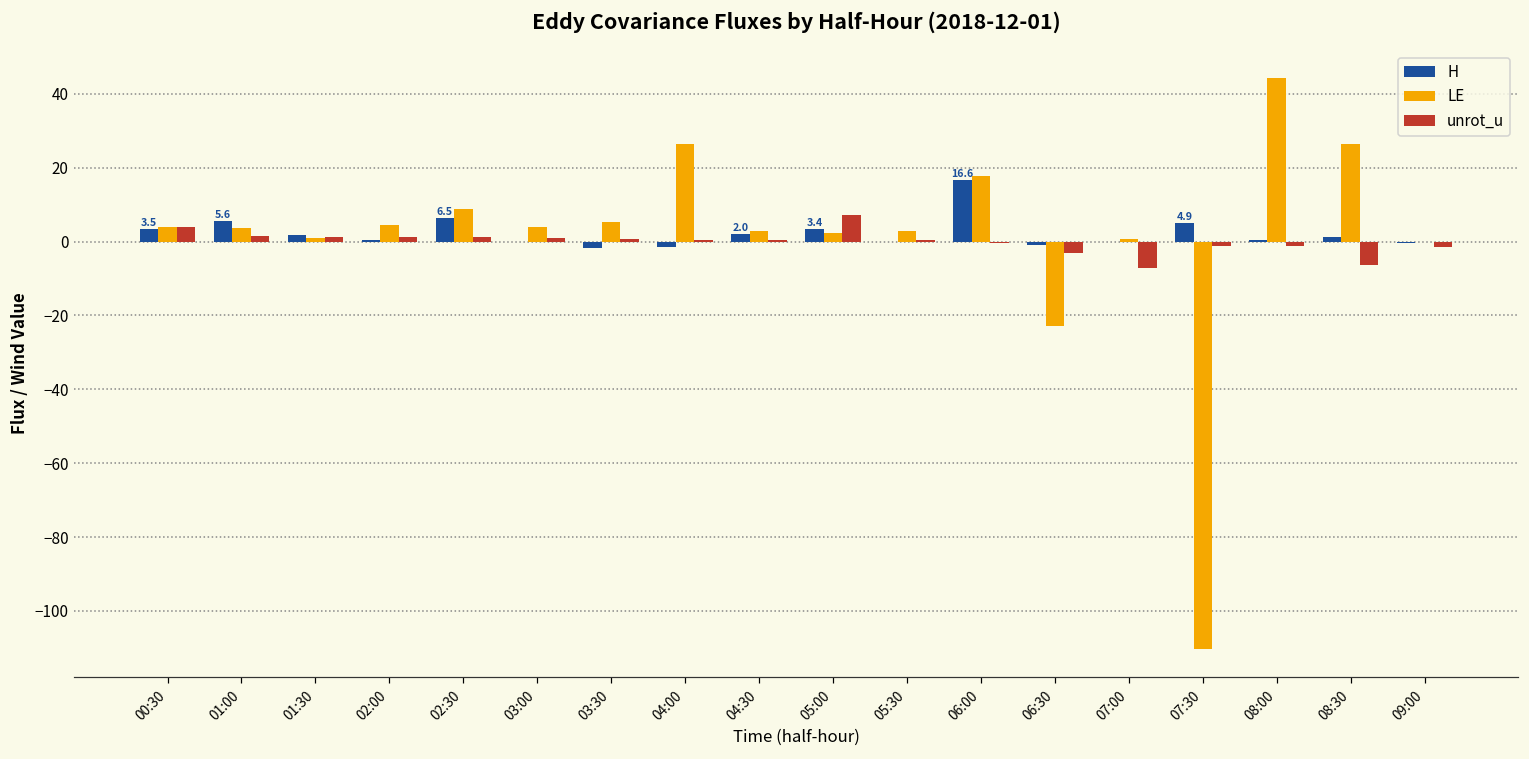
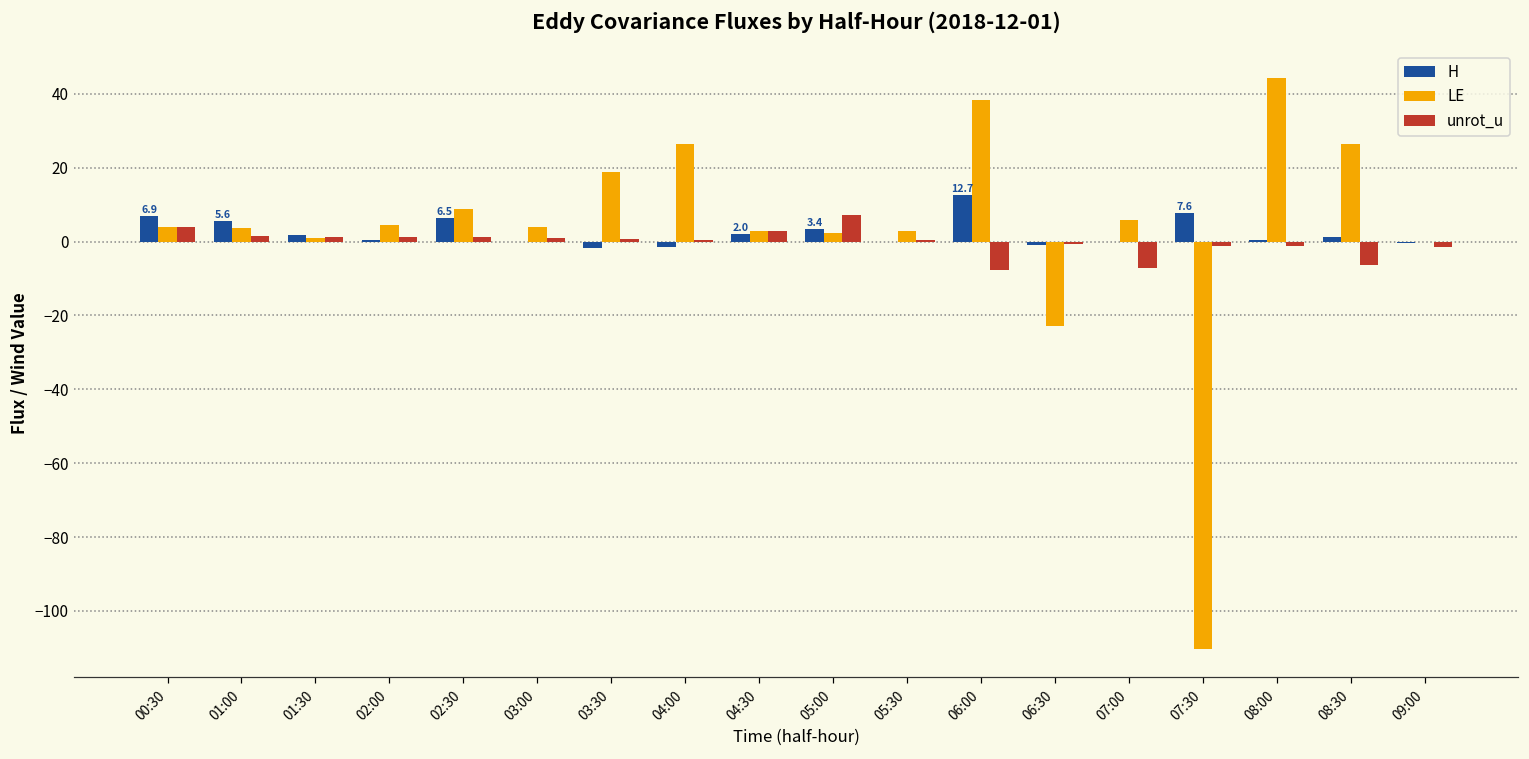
  {
    "H": {
-     "00:30": 3.5,
+     "00:30": 6.9,
      "01:00": 5.6,
      "02:30": 6.5,
      "04:30": 2.0,
      "05:00": 3.4,
-     "06:00": 16.6,
-     "07:30": 4.9
+     "06:00": 12.7,
+     "07:30": 7.6
    },
    "LE": {
      "00:30": 4,
      "01:00": 4,
      "01:30": 1,
      "02:00": 4,
      "02:30": 9,
      "03:00": 4,
-     "03:30": 5,
+     "03:30": 19,
      "04:00": 26,
      "04:30": 3,
      "05:00": 2,
      "05:30": 3,
-     "06:00": 18,
+     "06:00": 38,
      "06:30": -23,
-     "07:00": 1,
+     "07:00": 6,
      "07:30": -110,
      "08:00": 44,
      "08:30": 26,
      "09:00": 0
    },
    "unrot_u": {
      "00:30": 4,
      "01:00": 2,
      "01:30": 1,
      "02:00": 1,
      "02:30": 1,
      "03:00": 1,
      "03:30": 1,
-     "04:30": 0,
+     "04:30": 3,
      "05:00": 7,
-     "06:00": 0,
-     "06:30": -3,
+     "06:00": -8,
+     "06:30": -1,
      "07:00": -7,
      "07:30": -1,
      "08:00": -1,
      "08:30": -6,
      "09:00": -2
    }
  }
